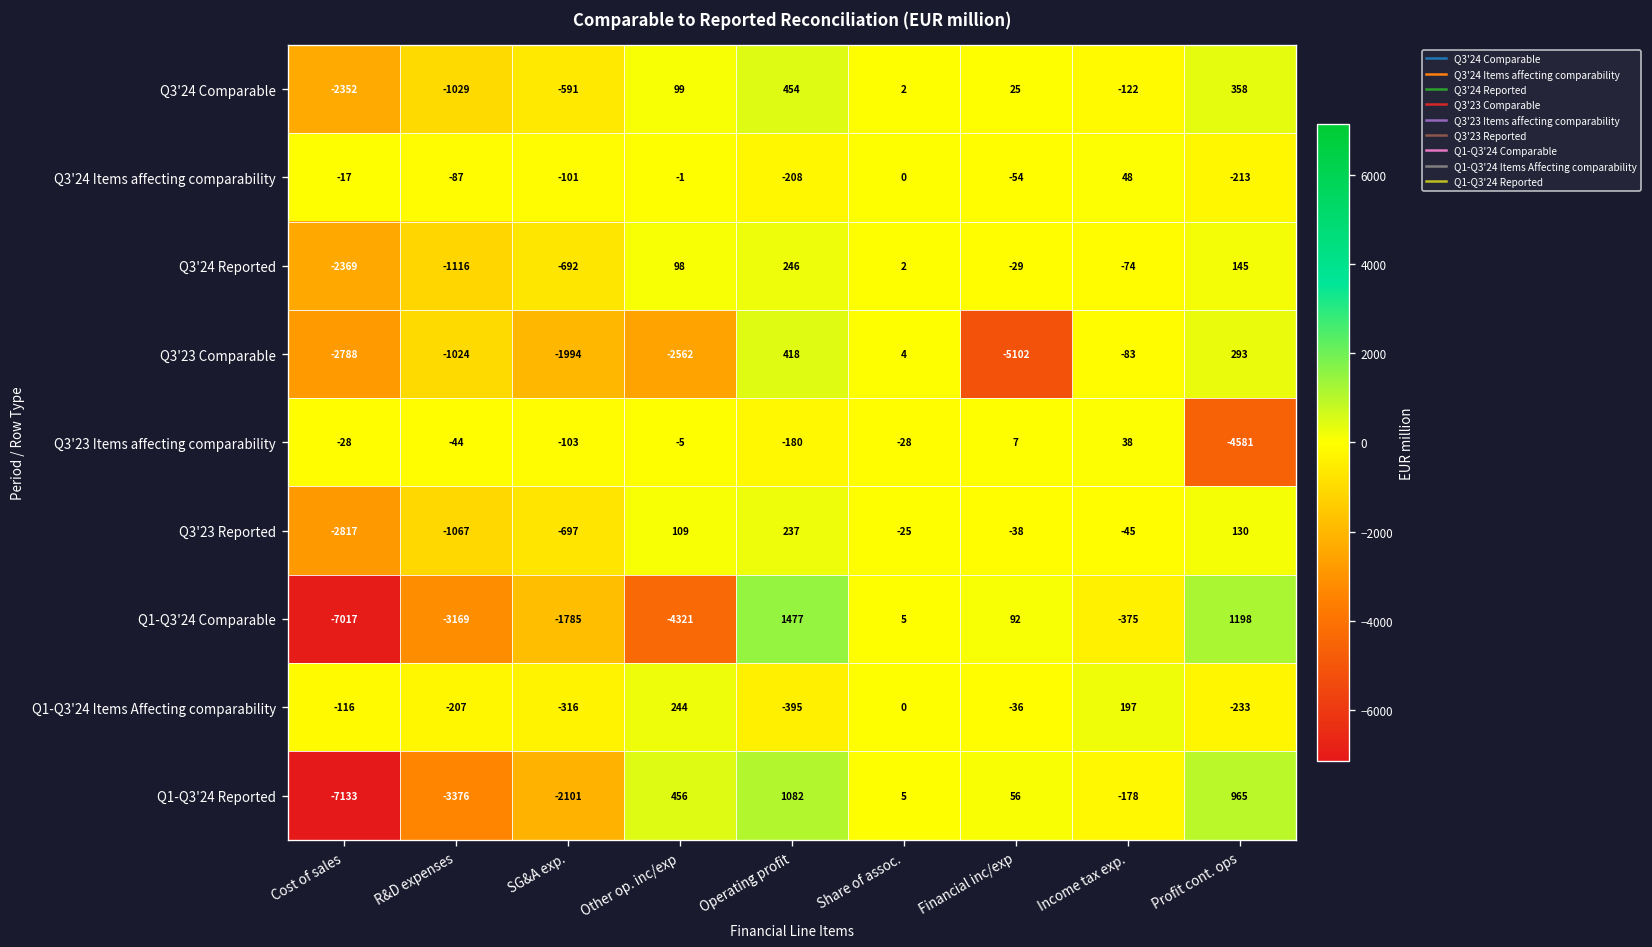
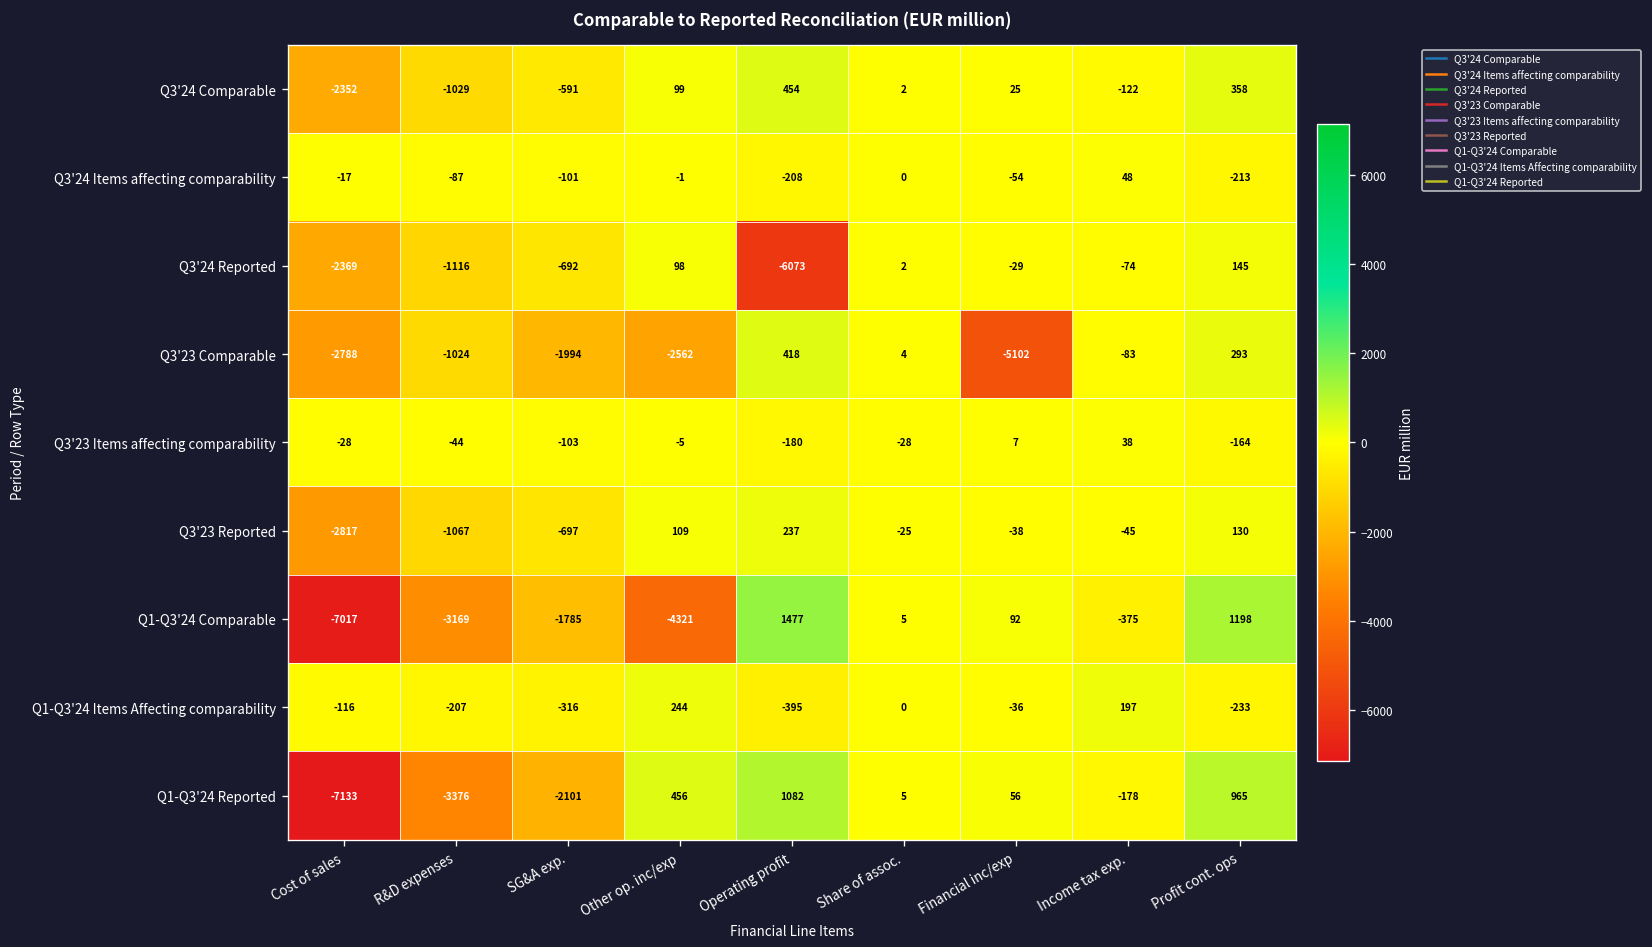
  {
    "Q3'24 Comparable": {
      "Cost of sales": -2352,
      "R&D expenses": -1029,
      "SG&A exp.": -591,
      "Other op. inc/exp": 99,
      "Operating profit": 454,
      "Share of assoc.": 2,
      "Financial inc/exp": 25,
      "Income tax exp.": -122,
      "Profit cont. ops": 358
    },
    "Q3'24 Items affecting comparability": {
      "Cost of sales": -17,
      "R&D expenses": -87,
      "SG&A exp.": -101,
      "Other op. inc/exp": -1,
      "Operating profit": -208,
      "Share of assoc.": 0,
      "Financial inc/exp": -54,
      "Income tax exp.": 48,
      "Profit cont. ops": -213
    },
    "Q3'24 Reported": {
      "Cost of sales": -2369,
      "R&D expenses": -1116,
      "SG&A exp.": -692,
      "Other op. inc/exp": 98,
-     "Operating profit": 246,
+     "Operating profit": -6073,
      "Share of assoc.": 2,
      "Financial inc/exp": -29,
      "Income tax exp.": -74,
      "Profit cont. ops": 145
    },
    "Q3'23 Comparable": {
      "Cost of sales": -2788,
      "R&D expenses": -1024,
      "SG&A exp.": -1994,
      "Other op. inc/exp": -2562,
      "Operating profit": 418,
      "Share of assoc.": 4,
      "Financial inc/exp": -5102,
      "Income tax exp.": -83,
      "Profit cont. ops": 293
    },
    "Q3'23 Items affecting comparability": {
      "Cost of sales": -28,
      "R&D expenses": -44,
      "SG&A exp.": -103,
      "Other op. inc/exp": -5,
      "Operating profit": -180,
      "Share of assoc.": -28,
      "Financial inc/exp": 7,
      "Income tax exp.": 38,
-     "Profit cont. ops": -4581
+     "Profit cont. ops": -164
    },
    "Q3'23 Reported": {
      "Cost of sales": -2817,
      "R&D expenses": -1067,
      "SG&A exp.": -697,
      "Other op. inc/exp": 109,
      "Operating profit": 237,
      "Share of assoc.": -25,
      "Financial inc/exp": -38,
      "Income tax exp.": -45,
      "Profit cont. ops": 130
    },
    "Q1-Q3'24 Comparable": {
      "Cost of sales": -7017,
      "R&D expenses": -3169,
      "SG&A exp.": -1785,
      "Other op. inc/exp": -4321,
      "Operating profit": 1477,
      "Share of assoc.": 5,
      "Financial inc/exp": 92,
      "Income tax exp.": -375,
      "Profit cont. ops": 1198
    },
    "Q1-Q3'24 Items Affecting comparability": {
      "Cost of sales": -116,
      "R&D expenses": -207,
      "SG&A exp.": -316,
      "Other op. inc/exp": 244,
      "Operating profit": -395,
      "Share of assoc.": 0,
      "Financial inc/exp": -36,
      "Income tax exp.": 197,
      "Profit cont. ops": -233
    },
    "Q1-Q3'24 Reported": {
      "Cost of sales": -7133,
      "R&D expenses": -3376,
      "SG&A exp.": -2101,
      "Other op. inc/exp": 456,
      "Operating profit": 1082,
      "Share of assoc.": 5,
      "Financial inc/exp": 56,
      "Income tax exp.": -178,
      "Profit cont. ops": 965
    }
  }
